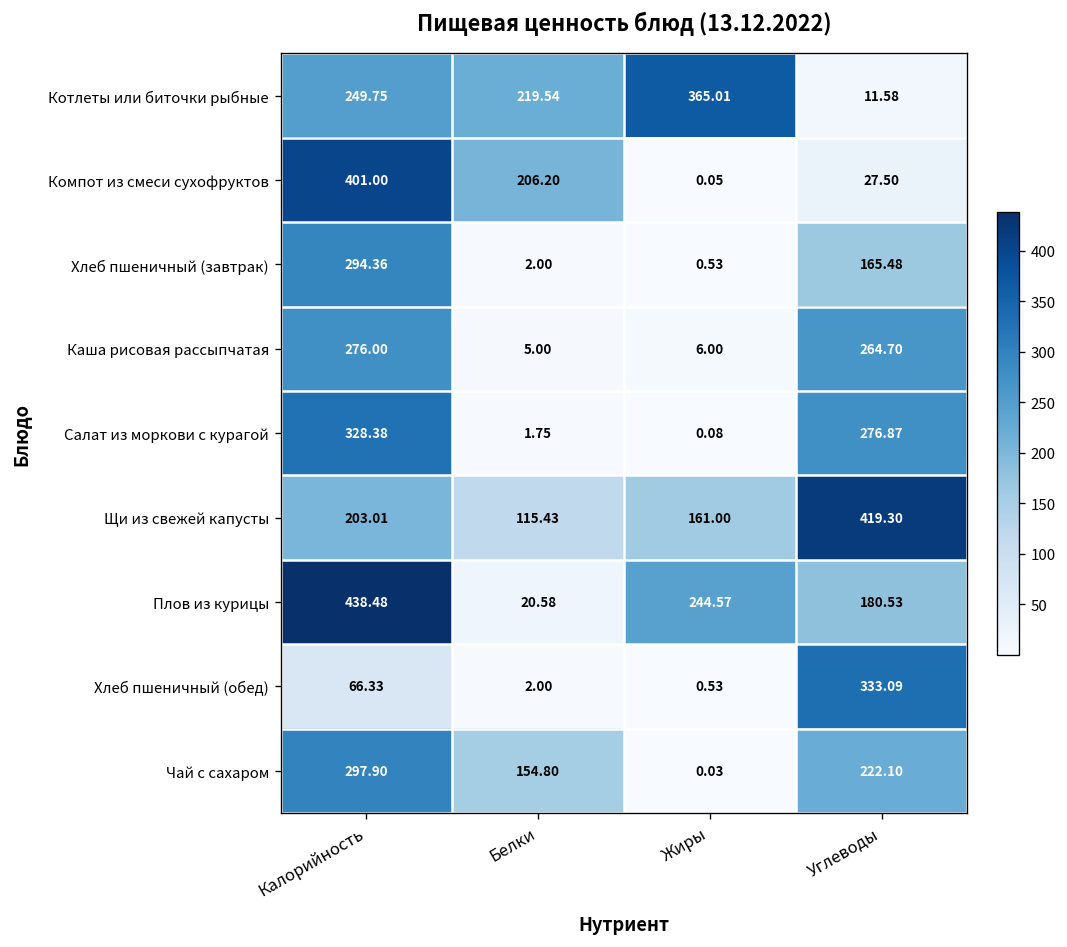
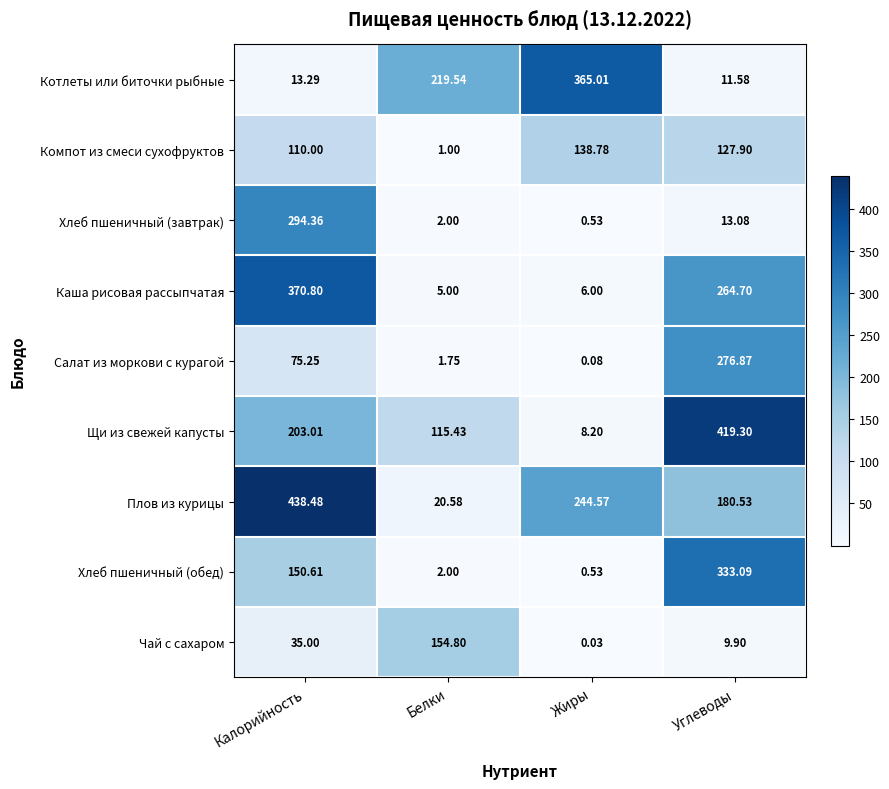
  {
    "Котлеты или биточки рыбные": {
-     "Калорийность": 249.75,
+     "Калорийность": 13.29,
      "Белки": 219.54,
      "Жиры": 365.01,
      "Углеводы": 11.58
    },
    "Компот из смеси сухофруктов": {
-     "Калорийность": 401.00,
-     "Белки": 206.20,
-     "Жиры": 0.05,
-     "Углеводы": 27.50
+     "Калорийность": 110.00,
+     "Белки": 1.00,
+     "Жиры": 138.78,
+     "Углеводы": 127.90
    },
    "Хлеб пшеничный (завтрак)": {
      "Калорийность": 294.36,
      "Белки": 2.00,
      "Жиры": 0.53,
-     "Углеводы": 165.48
+     "Углеводы": 13.08
    },
    "Каша рисовая рассыпчатая": {
-     "Калорийность": 276.00,
+     "Калорийность": 370.80,
      "Белки": 5.00,
      "Жиры": 6.00,
      "Углеводы": 264.70
    },
    "Салат из моркови с курагой": {
-     "Калорийность": 328.38,
+     "Калорийность": 75.25,
      "Белки": 1.75,
      "Жиры": 0.08,
      "Углеводы": 276.87
    },
    "Щи из свежей капусты": {
      "Калорийность": 203.01,
      "Белки": 115.43,
-     "Жиры": 161.00,
+     "Жиры": 8.20,
      "Углеводы": 419.30
    },
    "Плов из курицы": {
      "Калорийность": 438.48,
      "Белки": 20.58,
      "Жиры": 244.57,
      "Углеводы": 180.53
    },
    "Хлеб пшеничный (обед)": {
-     "Калорийность": 66.33,
+     "Калорийность": 150.61,
      "Белки": 2.00,
      "Жиры": 0.53,
      "Углеводы": 333.09
    },
    "Чай с сахаром": {
-     "Калорийность": 297.90,
+     "Калорийность": 35.00,
      "Белки": 154.80,
      "Жиры": 0.03,
-     "Углеводы": 222.10
+     "Углеводы": 9.90
    }
  }
